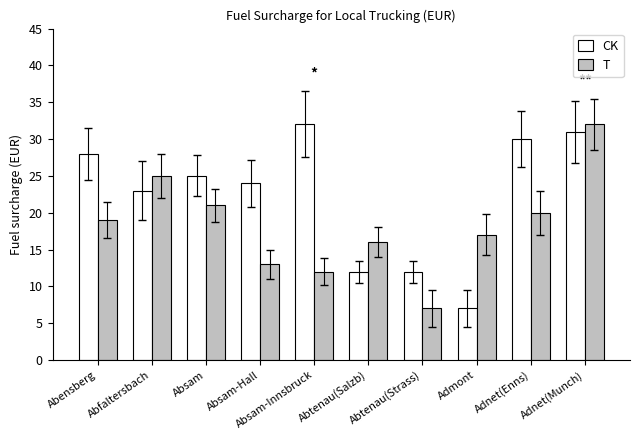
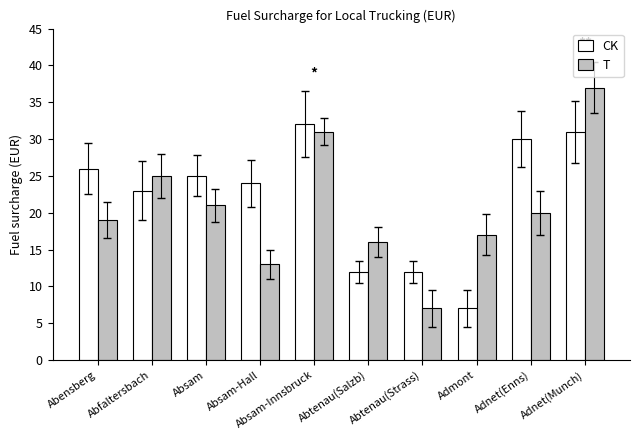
  {
    "CK": {
-     "Abensberg": 28,
+     "Abensberg": 26,
      "Abfaltersbach": 23,
      "Absam": 25,
      "Absam-Hall": 24,
      "Absam-Innsbruck": 32,
      "Abtenau(Salzb)": 12,
      "Abtenau(Strass)": 12,
      "Admont": 7,
      "Adnet(Enns)": 30,
      "Adnet(Munch)": 31
    },
    "T": {
      "Abensberg": 19,
      "Abfaltersbach": 25,
      "Absam": 21,
      "Absam-Hall": 13,
-     "Absam-Innsbruck": 12,
+     "Absam-Innsbruck": 31,
      "Abtenau(Salzb)": 16,
      "Abtenau(Strass)": 7,
      "Admont": 17,
      "Adnet(Enns)": 20,
-     "Adnet(Munch)": 32
+     "Adnet(Munch)": 37
    }
  }
